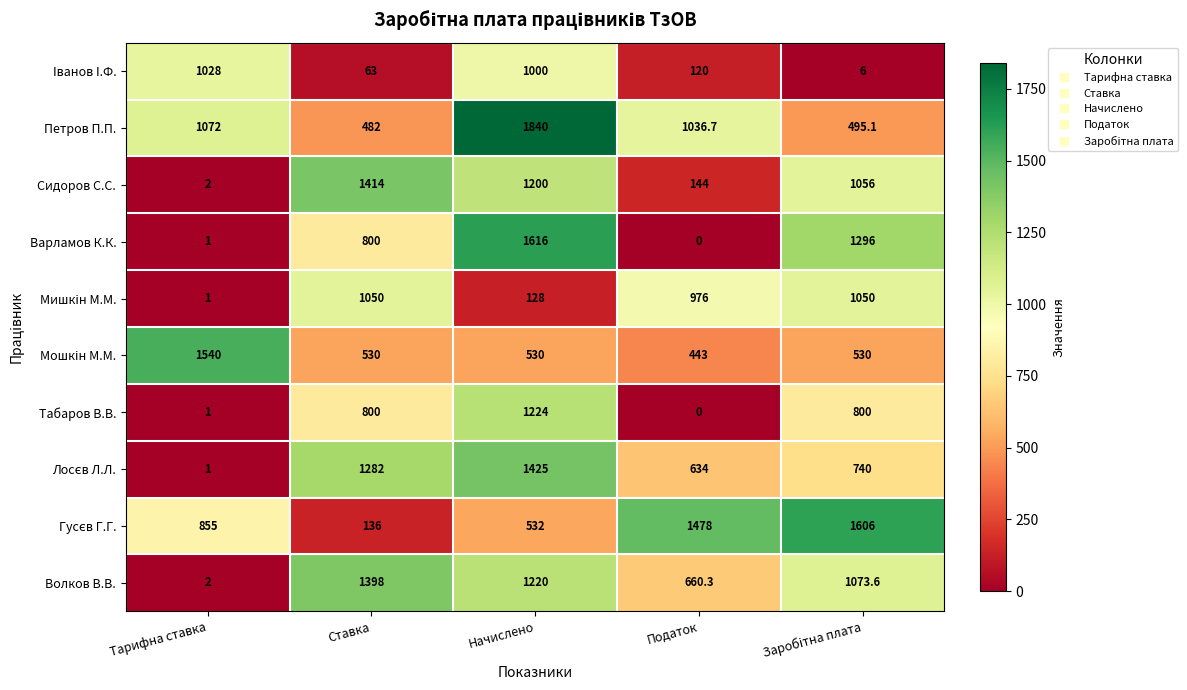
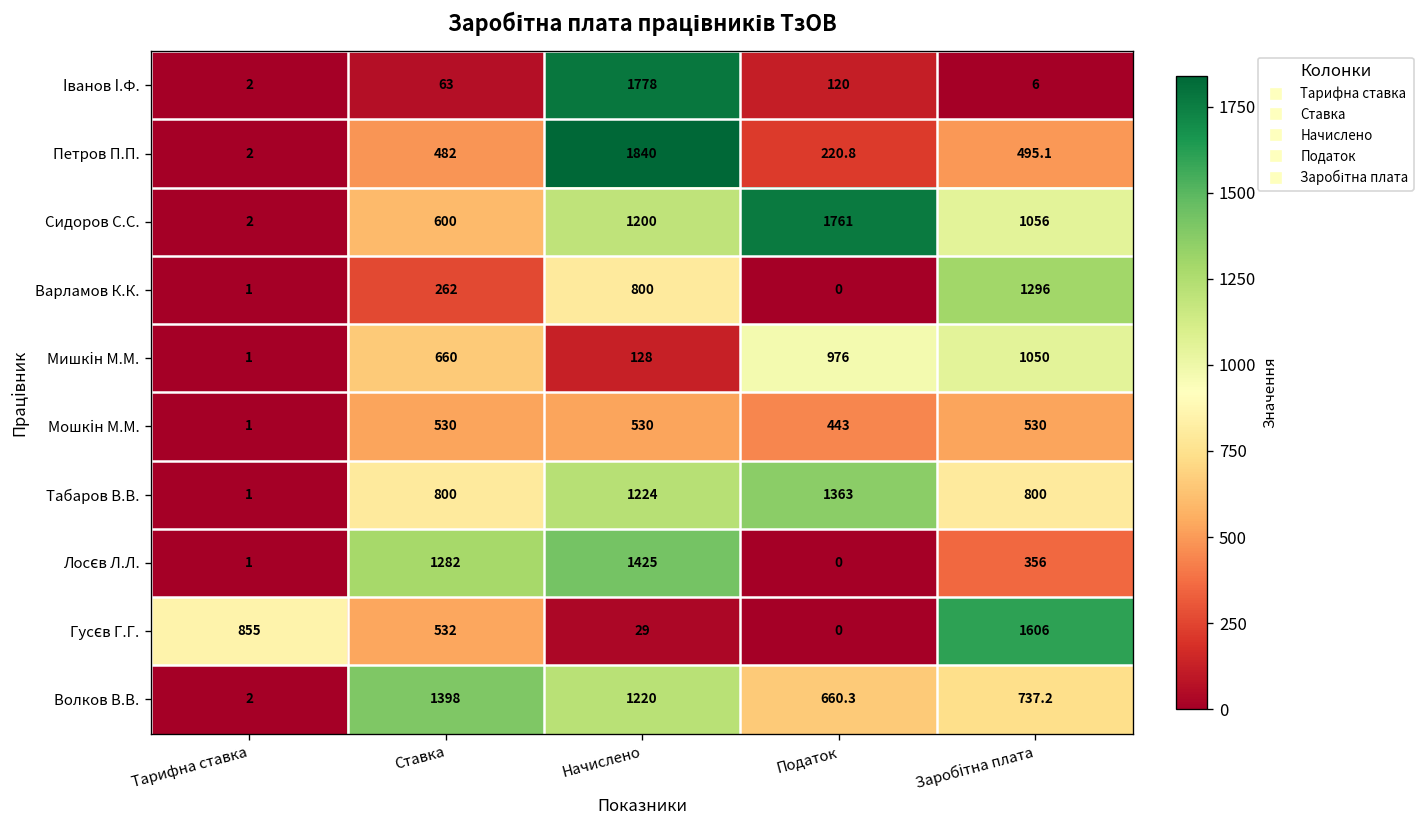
  {
    "Іванов І.Ф.": {
-     "Тарифна ставка": 1028,
+     "Тарифна ставка": 2,
      "Ставка": 63,
-     "Начислено": 1000,
+     "Начислено": 1778,
      "Податок": 120,
      "Заробітна плата": 6
    },
    "Петров П.П.": {
-     "Тарифна ставка": 1072,
+     "Тарифна ставка": 2,
      "Ставка": 482,
      "Начислено": 1840,
-     "Податок": 1036.7,
+     "Податок": 220.8,
      "Заробітна плата": 495.1
    },
    "Сидоров С.С.": {
      "Тарифна ставка": 2,
-     "Ставка": 1414,
+     "Ставка": 600,
      "Начислено": 1200,
-     "Податок": 144,
+     "Податок": 1761,
      "Заробітна плата": 1056
    },
    "Варламов К.К.": {
      "Тарифна ставка": 1,
-     "Ставка": 800,
-     "Начислено": 1616,
+     "Ставка": 262,
+     "Начислено": 800,
      "Податок": 0,
      "Заробітна плата": 1296
    },
    "Мишкін М.М.": {
      "Тарифна ставка": 1,
-     "Ставка": 1050,
+     "Ставка": 660,
      "Начислено": 128,
      "Податок": 976,
      "Заробітна плата": 1050
    },
    "Мошкін М.М.": {
-     "Тарифна ставка": 1540,
+     "Тарифна ставка": 1,
      "Ставка": 530,
      "Начислено": 530,
      "Податок": 443,
      "Заробітна плата": 530
    },
    "Табаров В.В.": {
      "Тарифна ставка": 1,
      "Ставка": 800,
      "Начислено": 1224,
-     "Податок": 0,
+     "Податок": 1363,
      "Заробітна плата": 800
    },
    "Лосєв Л.Л.": {
      "Тарифна ставка": 1,
      "Ставка": 1282,
      "Начислено": 1425,
-     "Податок": 634,
-     "Заробітна плата": 740
+     "Податок": 0,
+     "Заробітна плата": 356
    },
    "Гусєв Г.Г.": {
      "Тарифна ставка": 855,
-     "Ставка": 136,
-     "Начислено": 532,
-     "Податок": 1478,
+     "Ставка": 532,
+     "Начислено": 29,
+     "Податок": 0,
      "Заробітна плата": 1606
    },
    "Волков В.В.": {
      "Тарифна ставка": 2,
      "Ставка": 1398,
      "Начислено": 1220,
      "Податок": 660.3,
-     "Заробітна плата": 1073.6
+     "Заробітна плата": 737.2
    }
  }
